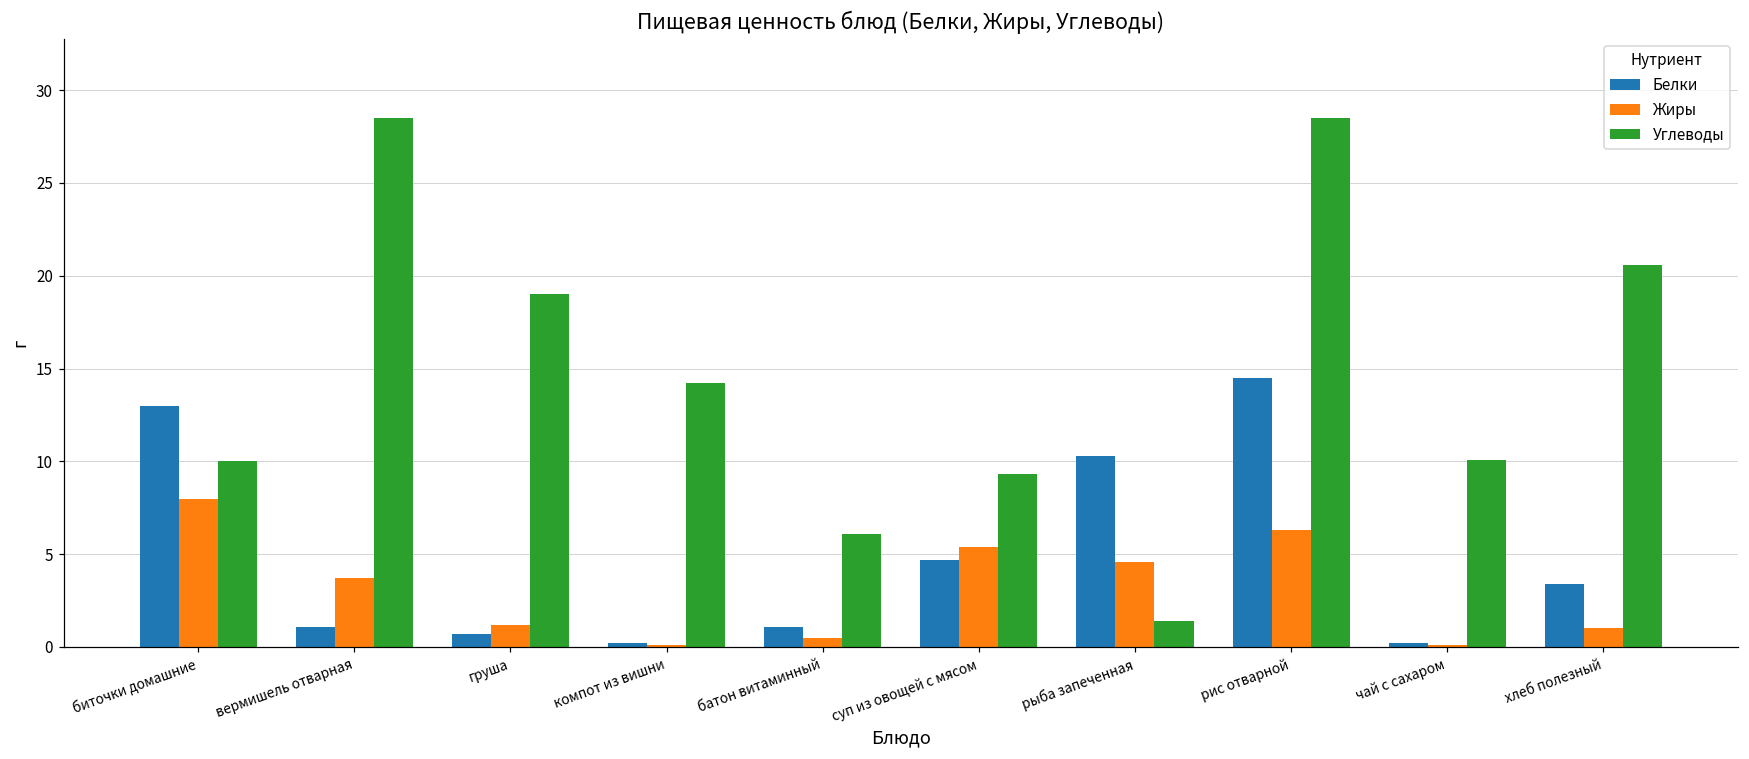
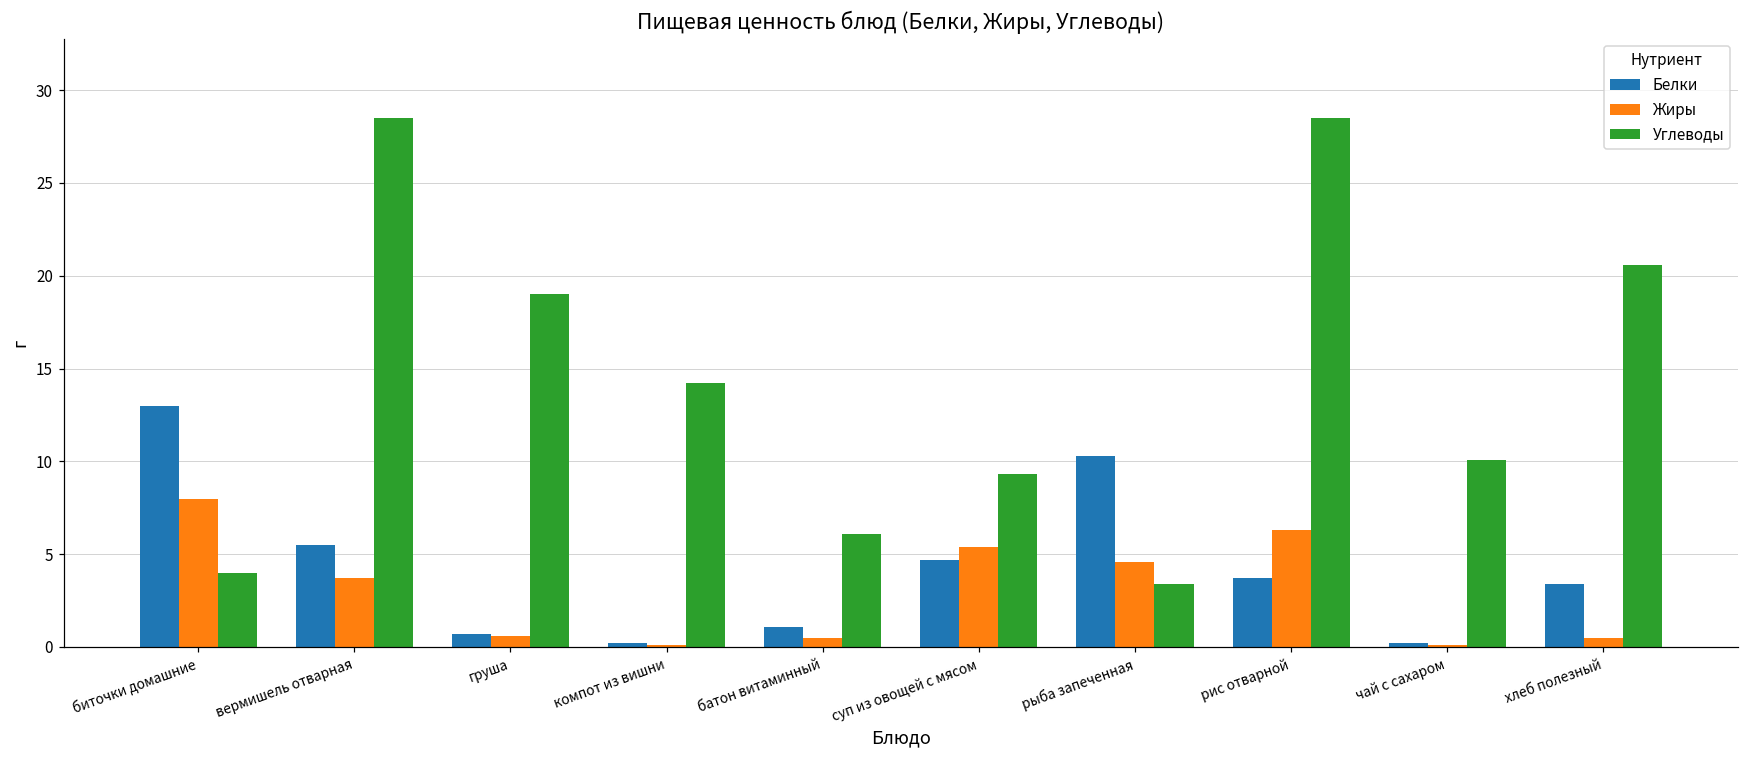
  {
    "Белки": {
      "биточки домашние": 13.0,
-     "вермишель отварная": 1.1,
+     "вермишель отварная": 5.5,
      "груша": 0.7,
      "компот из вишни": 0.2,
      "батон витаминный": 1.1,
      "суп из овощей с мясом": 4.7,
      "рыба запеченная": 10.3,
-     "рис отварной": 14.5,
+     "рис отварной": 3.7,
      "чай с сахаром": 0.2,
      "хлеб полезный": 3.4
    },
    "Жиры": {
      "биточки домашние": 8.0,
      "вермишель отварная": 3.7,
-     "груша": 1.2,
+     "груша": 0.6,
      "батон витаминный": 0.5,
      "суп из овощей с мясом": 5.4,
      "рыба запеченная": 4.6,
      "рис отварной": 6.3,
-     "хлеб полезный": 1.0
+     "хлеб полезный": 0.5
    },
    "Углеводы": {
-     "биточки домашние": 10,
+     "биточки домашние": 4,
      "вермишель отварная": 28.5,
      "груша": 19.0,
      "компот из вишни": 14.2,
      "батон витаминный": 6.1,
      "суп из овощей с мясом": 9.3,
-     "рыба запеченная": 1.4,
+     "рыба запеченная": 3.4,
      "рис отварной": 28.5,
      "чай с сахаром": 10.1,
      "хлеб полезный": 20.6
    }
  }
